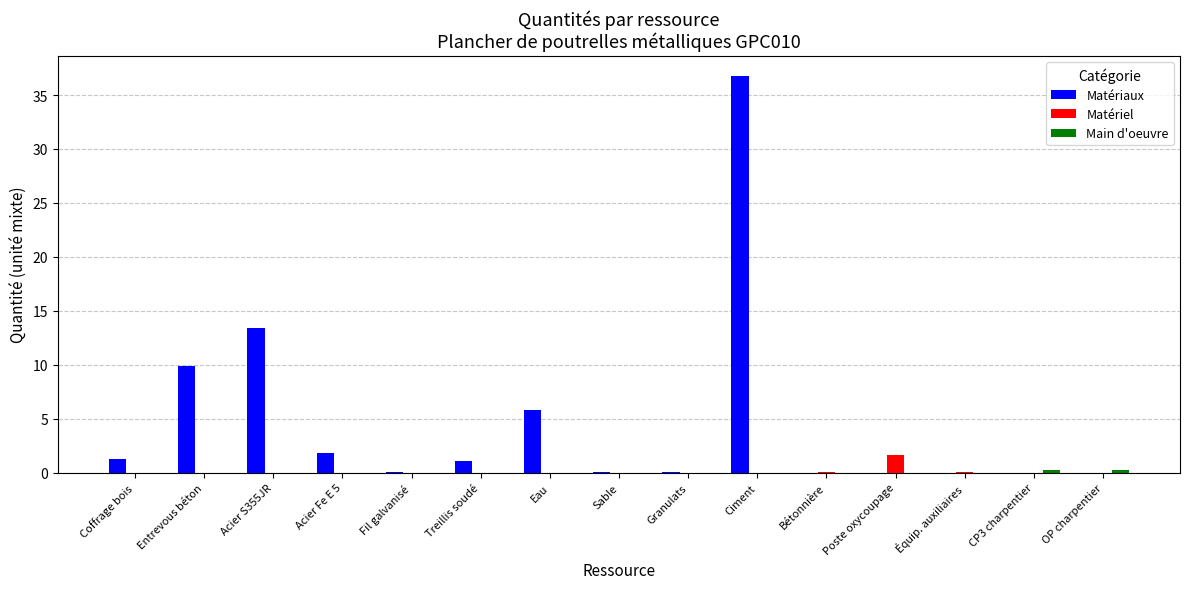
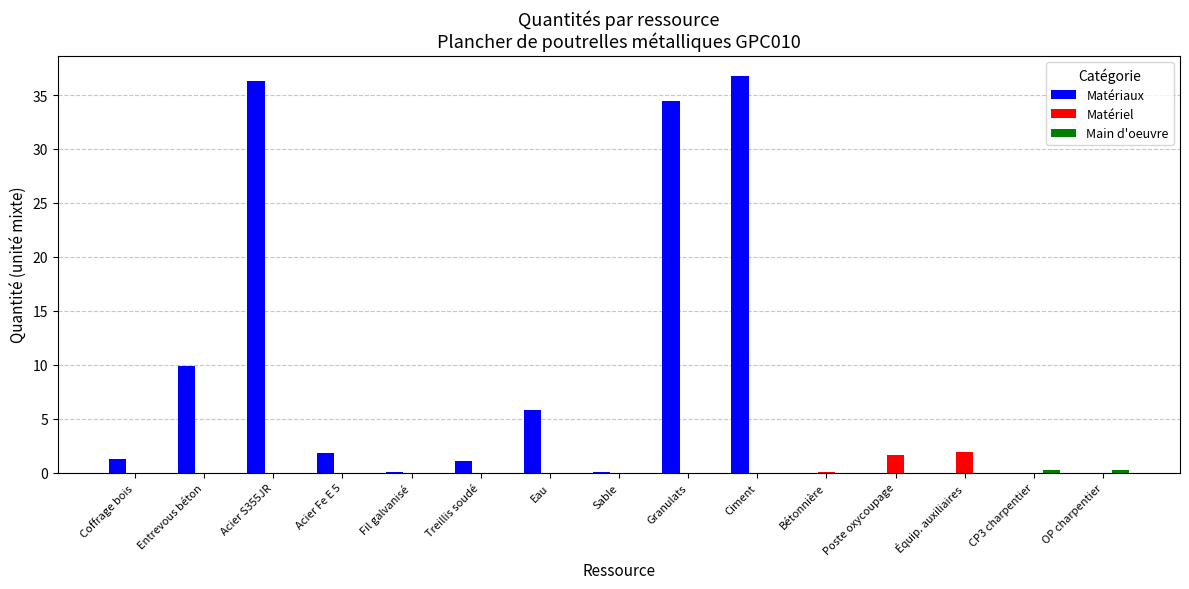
  {
    "Matériaux": {
      "Coffrage bois": 1.3,
      "Entrevous béton": 9.9,
-     "Acier S355JR": 13.4,
+     "Acier S355JR": 36.3,
      "Acier Fe E 5": 1.8,
      "Treillis soudé": 1.1,
      "Eau": 5.8,
-     "Granulats": 0.1,
+     "Granulats": 34.4,
      "Ciment": 36.8,
      "Bétonnière": 0.0,
      "Poste oxycoupage": 0.0,
      "Équip. auxiliaires": 0.0,
      "CP3 charpentier": 0.0,
      "OP charpentier": 0.0
    },
    "Matériel": {
      "Coffrage bois": 0.0,
      "Entrevous béton": 0.0,
      "Acier S355JR": 0.0,
      "Acier Fe E 5": 0.0,
      "Fil galvanisé": 0.0,
      "Treillis soudé": 0.0,
      "Eau": 0.0,
      "Sable": 0.0,
      "Granulats": 0.0,
      "Ciment": 0.0,
      "Poste oxycoupage": 1.6,
-     "Équip. auxiliaires": 0.0,
+     "Équip. auxiliaires": 1.9,
      "CP3 charpentier": 0.0,
      "OP charpentier": 0.0
    },
    "Main d'oeuvre": {
      "Coffrage bois": 0.0,
      "Entrevous béton": 0.0,
      "Acier S355JR": 0.0,
      "Acier Fe E 5": 0.0,
      "Fil galvanisé": 0.0,
      "Treillis soudé": 0.0,
      "Eau": 0.0,
      "Sable": 0.0,
      "Granulats": 0.0,
      "Ciment": 0.0,
      "Bétonnière": 0.0,
      "Poste oxycoupage": 0.0,
      "Équip. auxiliaires": 0.0,
      "CP3 charpentier": 0.3,
      "OP charpentier": 0.3
    }
  }
